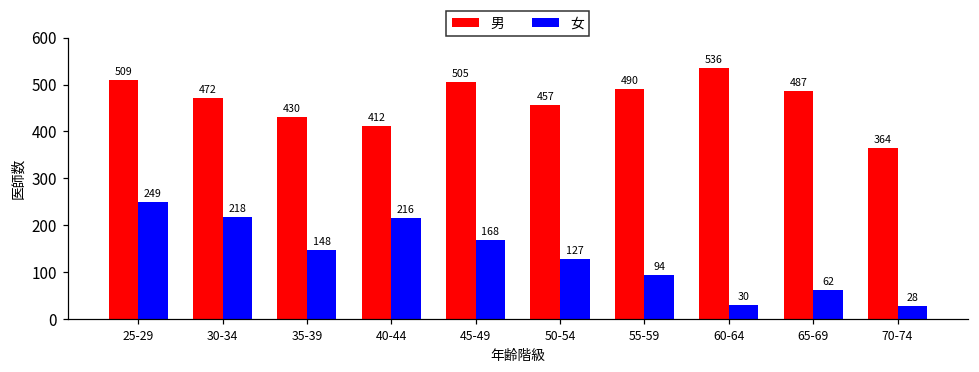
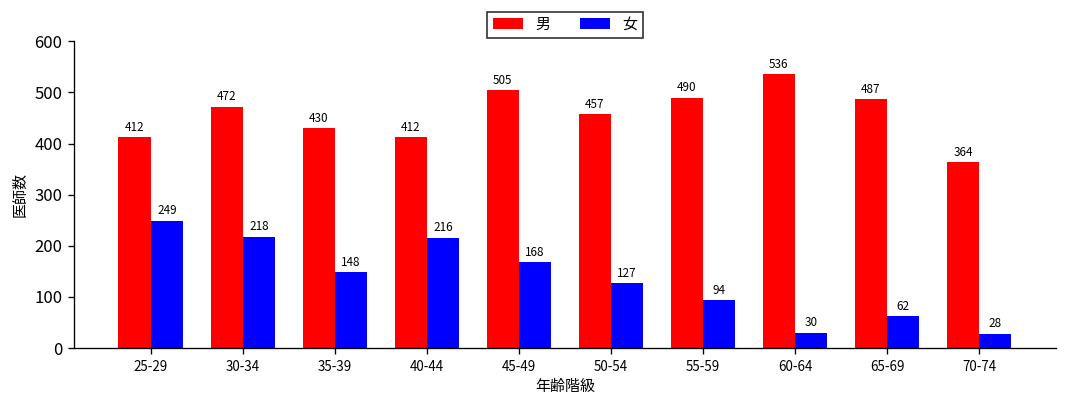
  {
    "男": {
-     "25-29": 509,
+     "25-29": 412,
      "30-34": 472,
      "35-39": 430,
      "40-44": 412,
      "45-49": 505,
      "50-54": 457,
      "55-59": 490,
      "60-64": 536,
      "65-69": 487,
      "70-74": 364
    },
    "女": {
      "25-29": 249,
      "30-34": 218,
      "35-39": 148,
      "40-44": 216,
      "45-49": 168,
      "50-54": 127,
      "55-59": 94,
      "60-64": 30,
      "65-69": 62,
      "70-74": 28
    }
  }
